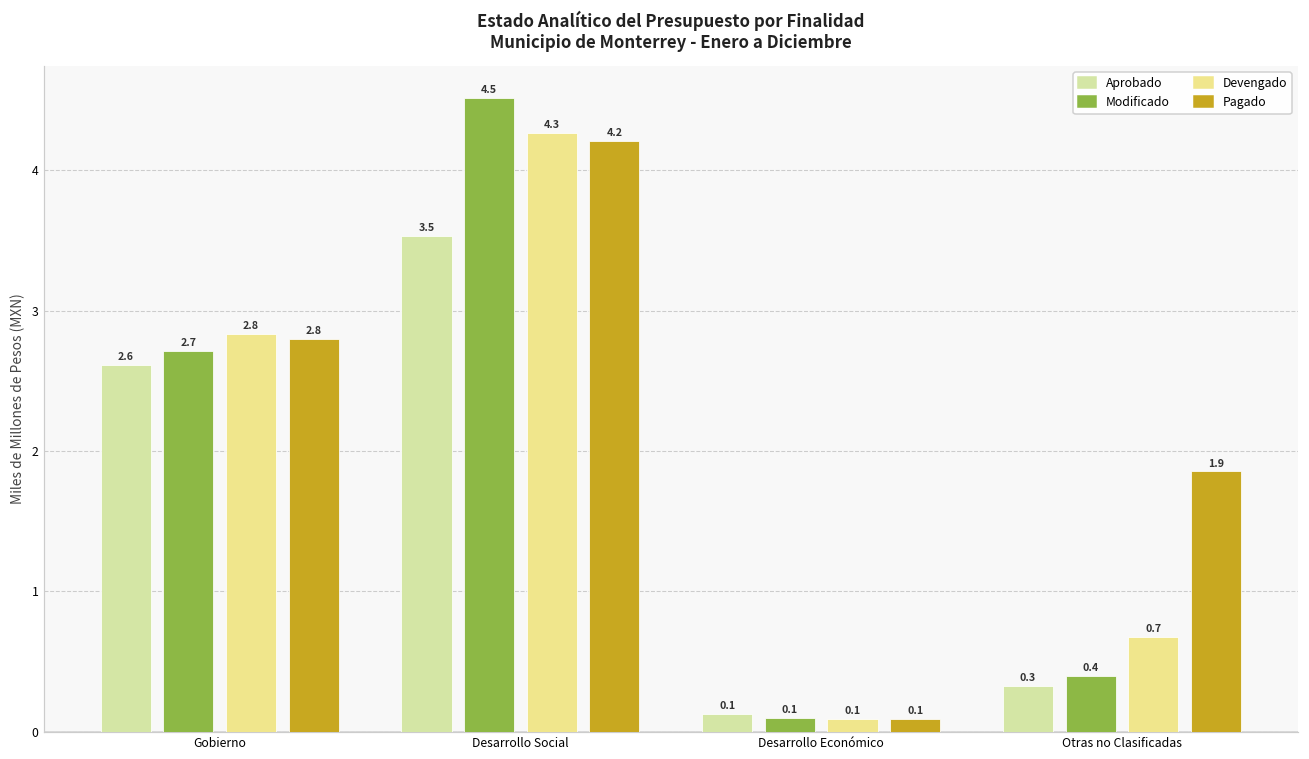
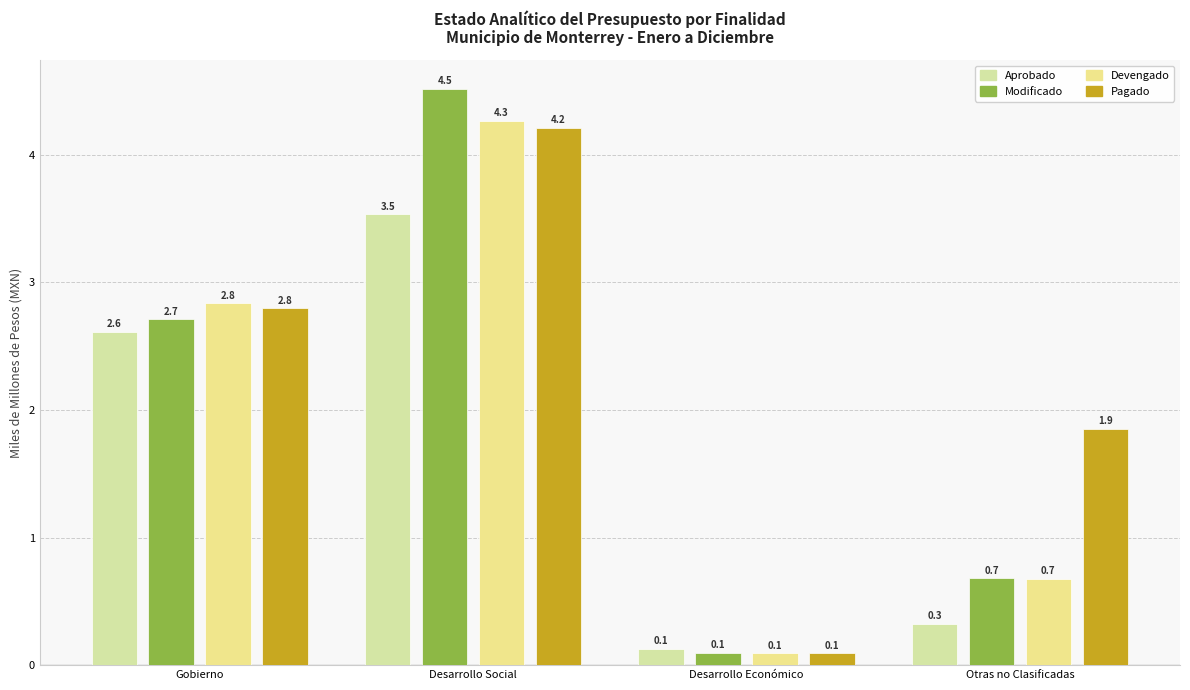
  {
    "Modificado": {
      "Gobierno": 2.7,
      "Desarrollo Social": 4.5,
      "Desarrollo Económico": 0.1,
-     "Otras no Clasificadas": 0.4
+     "Otras no Clasificadas": 0.7
    },
    "Pagado": {
      "Gobierno": 2.8,
      "Desarrollo Social": 4.2,
      "Desarrollo Económico": 0.1,
      "Otras no Clasificadas": 1.9
    }
  }
